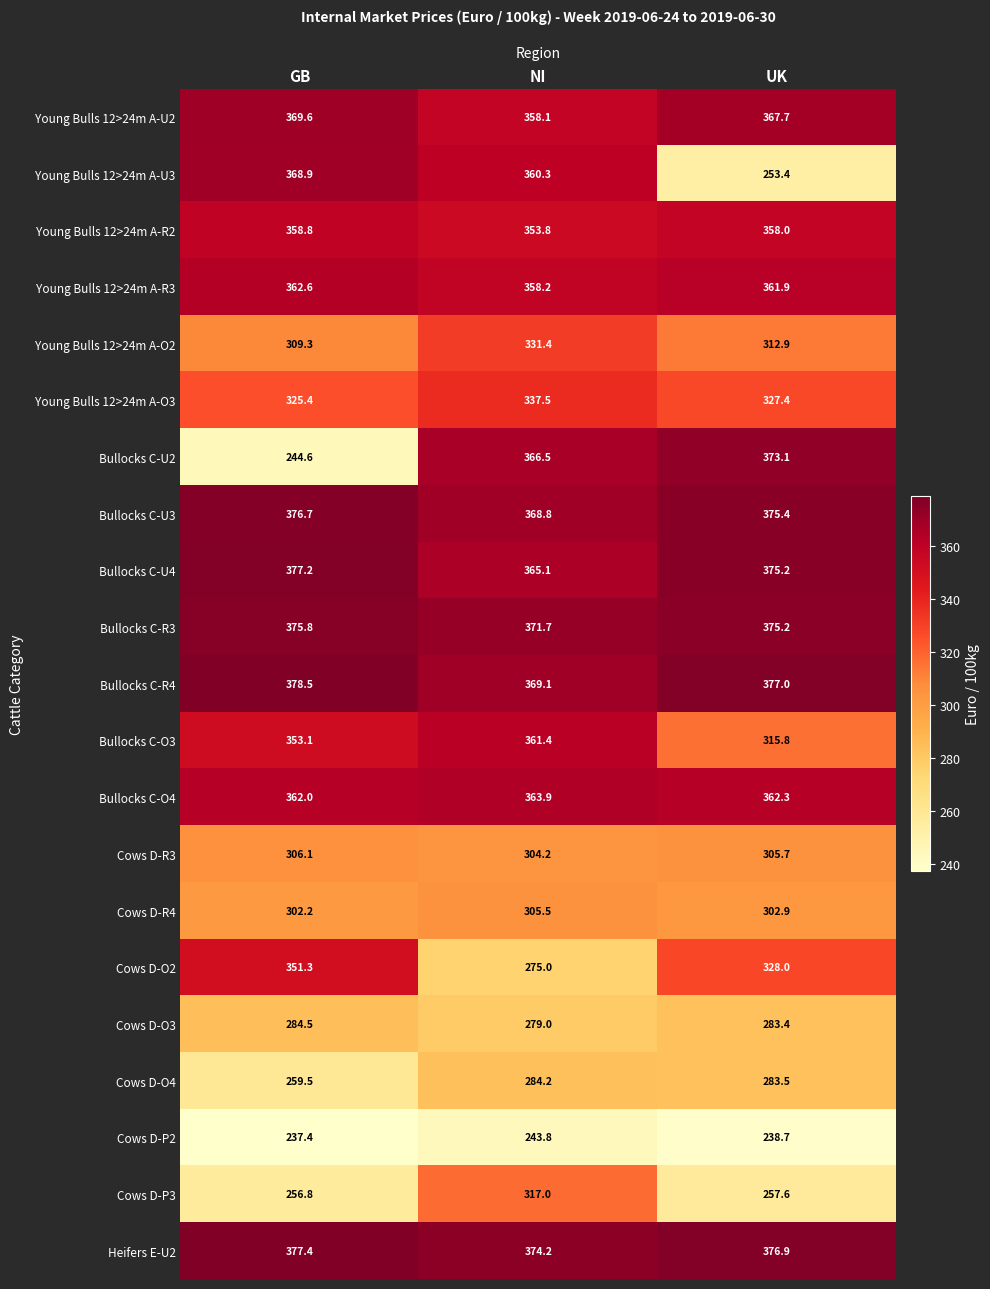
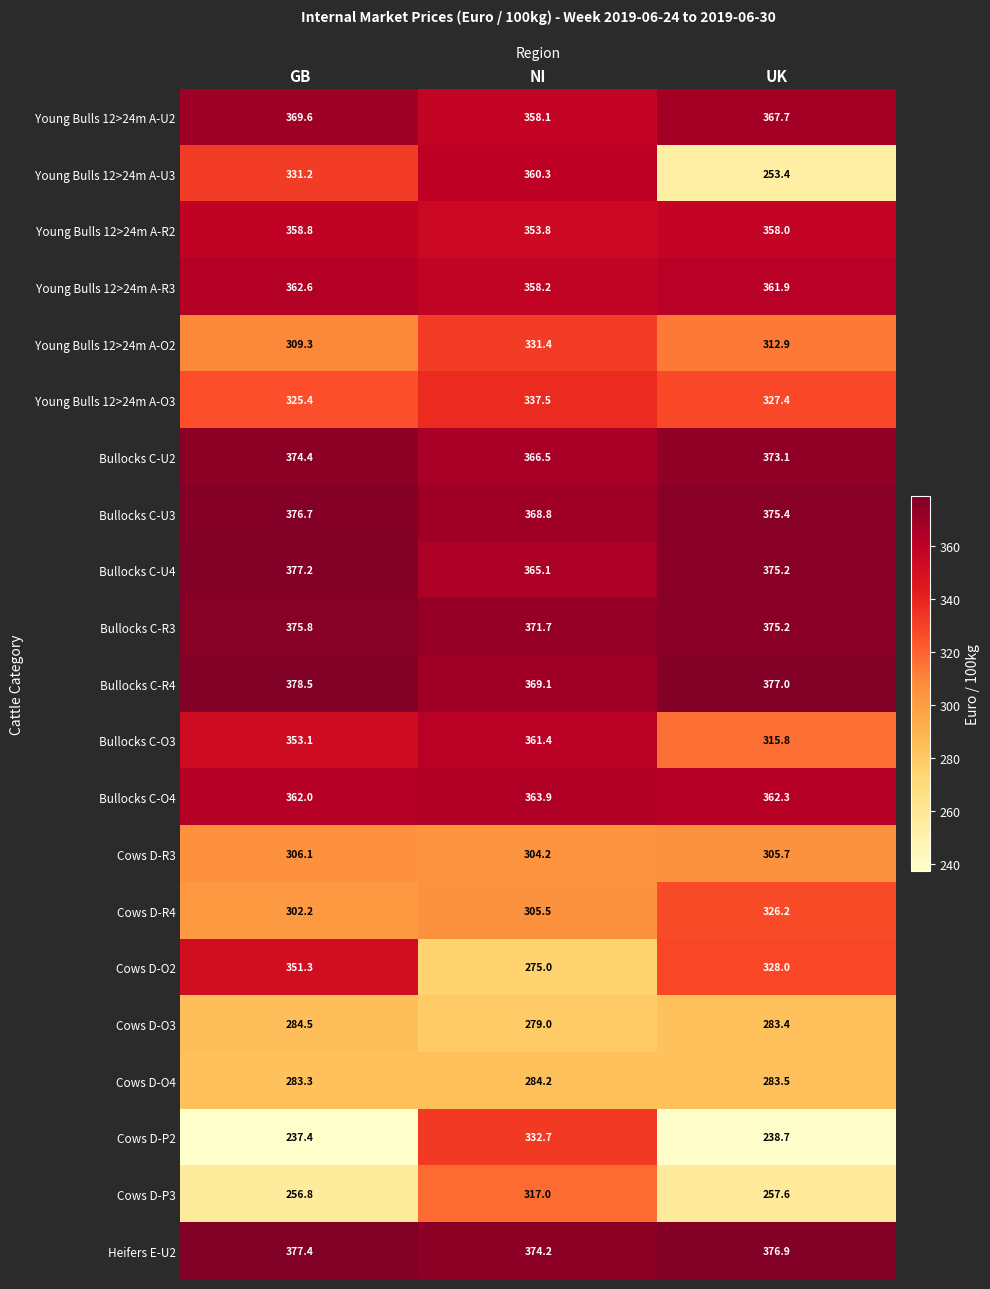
  {
    "Young Bulls 12>24m A-U2": {
      "GB": 369.6,
      "NI": 358.1,
      "UK": 367.7
    },
    "Young Bulls 12>24m A-U3": {
-     "GB": 368.9,
+     "GB": 331.2,
      "NI": 360.3,
      "UK": 253.4
    },
    "Young Bulls 12>24m A-R2": {
      "GB": 358.8,
      "NI": 353.8,
      "UK": 358.0
    },
    "Young Bulls 12>24m A-R3": {
      "GB": 362.6,
      "NI": 358.2,
      "UK": 361.9
    },
    "Young Bulls 12>24m A-O2": {
      "GB": 309.3,
      "NI": 331.4,
      "UK": 312.9
    },
    "Young Bulls 12>24m A-O3": {
      "GB": 325.4,
      "NI": 337.5,
      "UK": 327.4
    },
    "Bullocks C-U2": {
-     "GB": 244.6,
+     "GB": 374.4,
      "NI": 366.5,
      "UK": 373.1
    },
    "Bullocks C-U3": {
      "GB": 376.7,
      "NI": 368.8,
      "UK": 375.4
    },
    "Bullocks C-U4": {
      "GB": 377.2,
      "NI": 365.1,
      "UK": 375.2
    },
    "Bullocks C-R3": {
      "GB": 375.8,
      "NI": 371.7,
      "UK": 375.2
    },
    "Bullocks C-R4": {
      "GB": 378.5,
      "NI": 369.1,
      "UK": 377.0
    },
    "Bullocks C-O3": {
      "GB": 353.1,
      "NI": 361.4,
      "UK": 315.8
    },
    "Bullocks C-O4": {
      "GB": 362.0,
      "NI": 363.9,
      "UK": 362.3
    },
    "Cows D-R3": {
      "GB": 306.1,
      "NI": 304.2,
      "UK": 305.7
    },
    "Cows D-R4": {
      "GB": 302.2,
      "NI": 305.5,
-     "UK": 302.9
+     "UK": 326.2
    },
    "Cows D-O2": {
      "GB": 351.3,
      "NI": 275.0,
      "UK": 328.0
    },
    "Cows D-O3": {
      "GB": 284.5,
      "NI": 279.0,
      "UK": 283.4
    },
    "Cows D-O4": {
-     "GB": 259.5,
+     "GB": 283.3,
      "NI": 284.2,
      "UK": 283.5
    },
    "Cows D-P2": {
      "GB": 237.4,
-     "NI": 243.8,
+     "NI": 332.7,
      "UK": 238.7
    },
    "Cows D-P3": {
      "GB": 256.8,
      "NI": 317.0,
      "UK": 257.6
    },
    "Heifers E-U2": {
      "GB": 377.4,
      "NI": 374.2,
      "UK": 376.9
    }
  }
